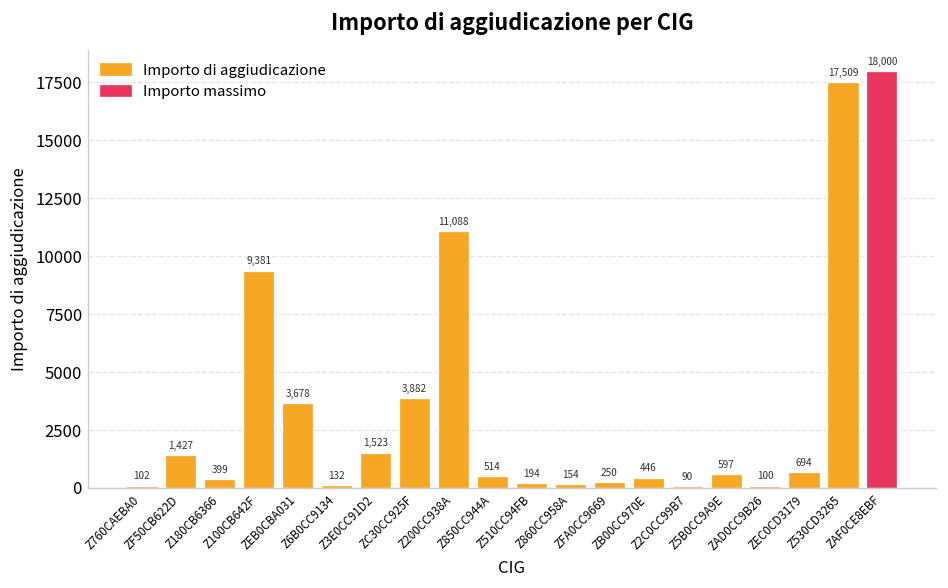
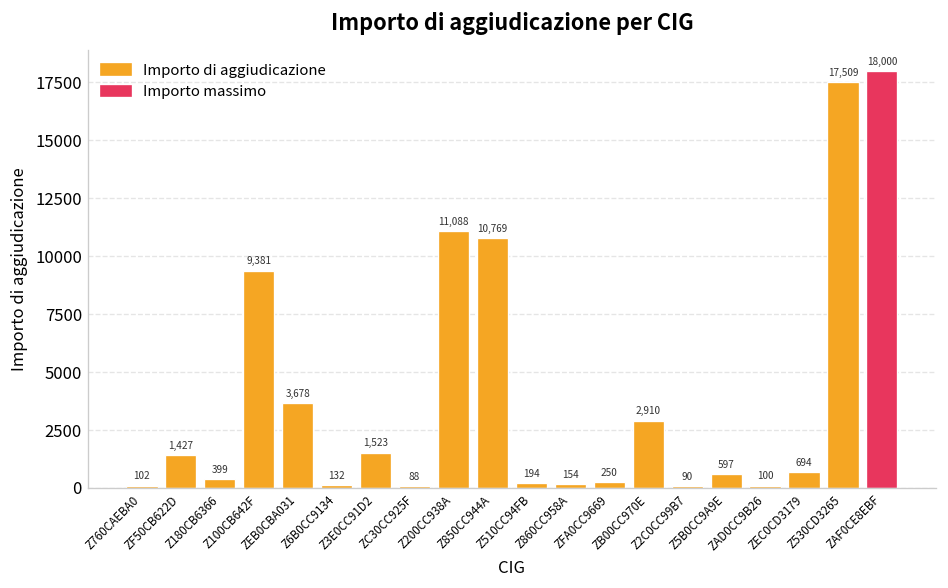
  {
    "Z760CAEBA0": "102",
    "ZF50CB622D": "1,427",
    "Z180CB6366": "399",
    "Z100CB642F": "9,381",
    "ZEB0CBA031": "3,678",
    "Z6B0CC9134": "132",
    "Z3E0CC91D2": "1,523",
-   "ZC30CC925F": "3,882",
+   "ZC30CC925F": "88",
    "Z200CC938A": "11,088",
-   "Z850CC944A": "514",
+   "Z850CC944A": "10,769",
    "Z510CC94FB": "194",
    "Z860CC958A": "154",
    "ZFA0CC9669": "250",
-   "ZB00CC970E": "446",
+   "ZB00CC970E": "2,910",
    "Z2C0CC99B7": "90",
    "Z5B0CC9A9E": "597",
    "ZAD0CC9B26": "100",
    "ZEC0CD3179": "694",
    "Z530CD3265": "17,509",
    "ZAF0CE8EBF": "18,000"
  }
